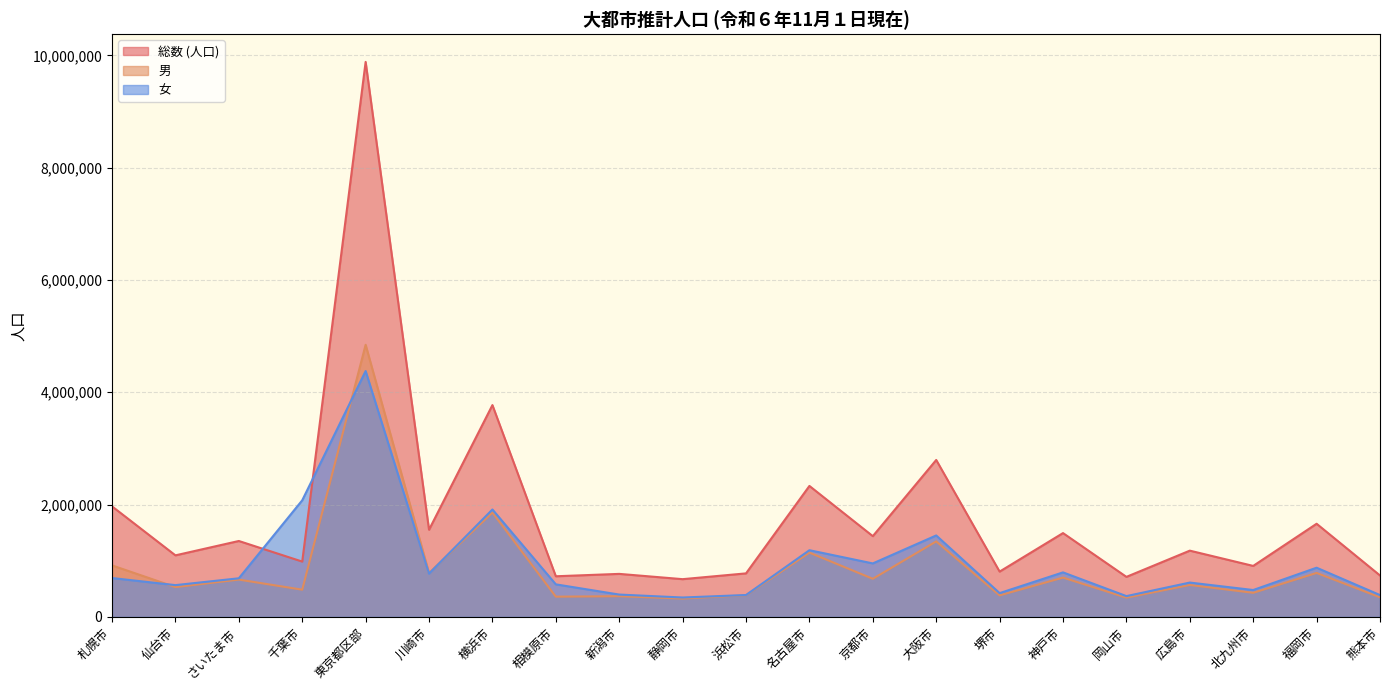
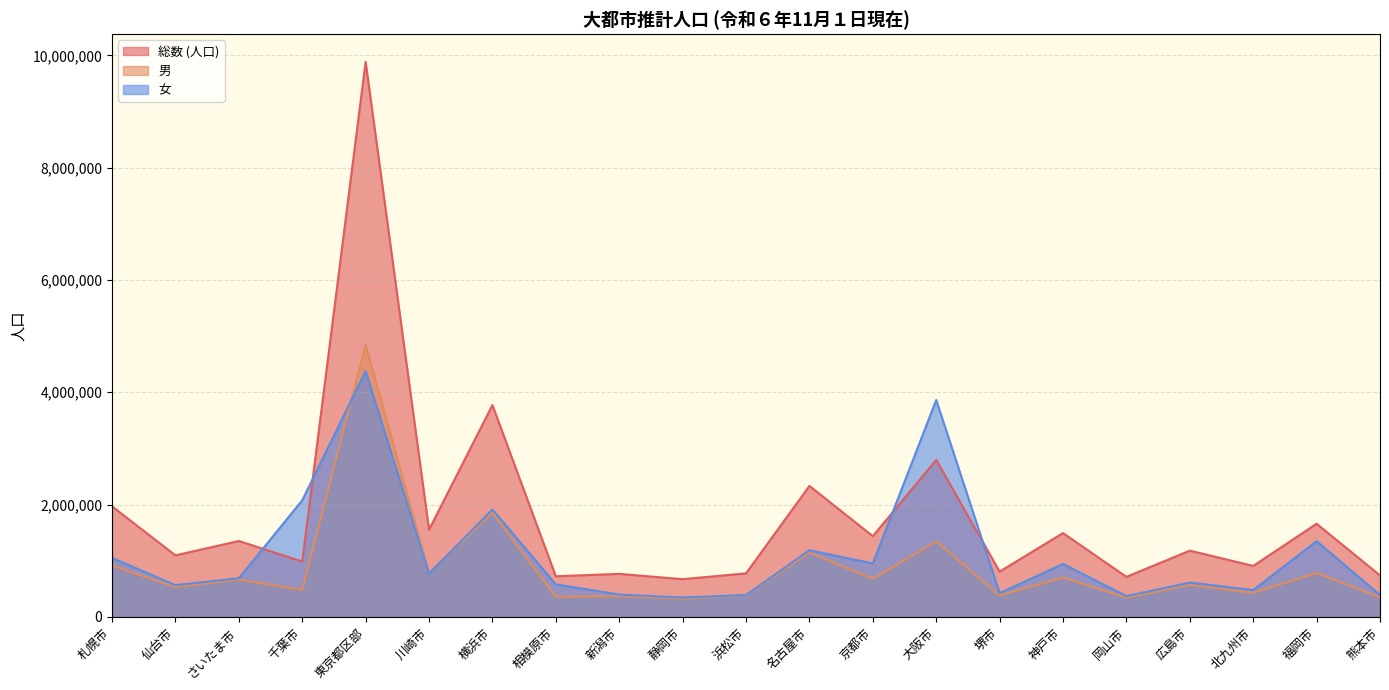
  {
    "女": {
-     "札幌市": "700,000",
+     "札幌市": "1,100,000",
      "千葉市": "2,100,000",
      "東京都区部": "4,400,000",
      "横浜市": "1,900,000",
      "相模原市": "600,000",
      "京都市": "1,000,000",
-     "大阪市": "1,500,000",
-     "神戸市": "800,000",
+     "大阪市": "3,900,000",
+     "神戸市": "900,000",
      "北九州市": "500,000",
-     "福岡市": "900,000"
+     "福岡市": "1,300,000"
    }
  }
